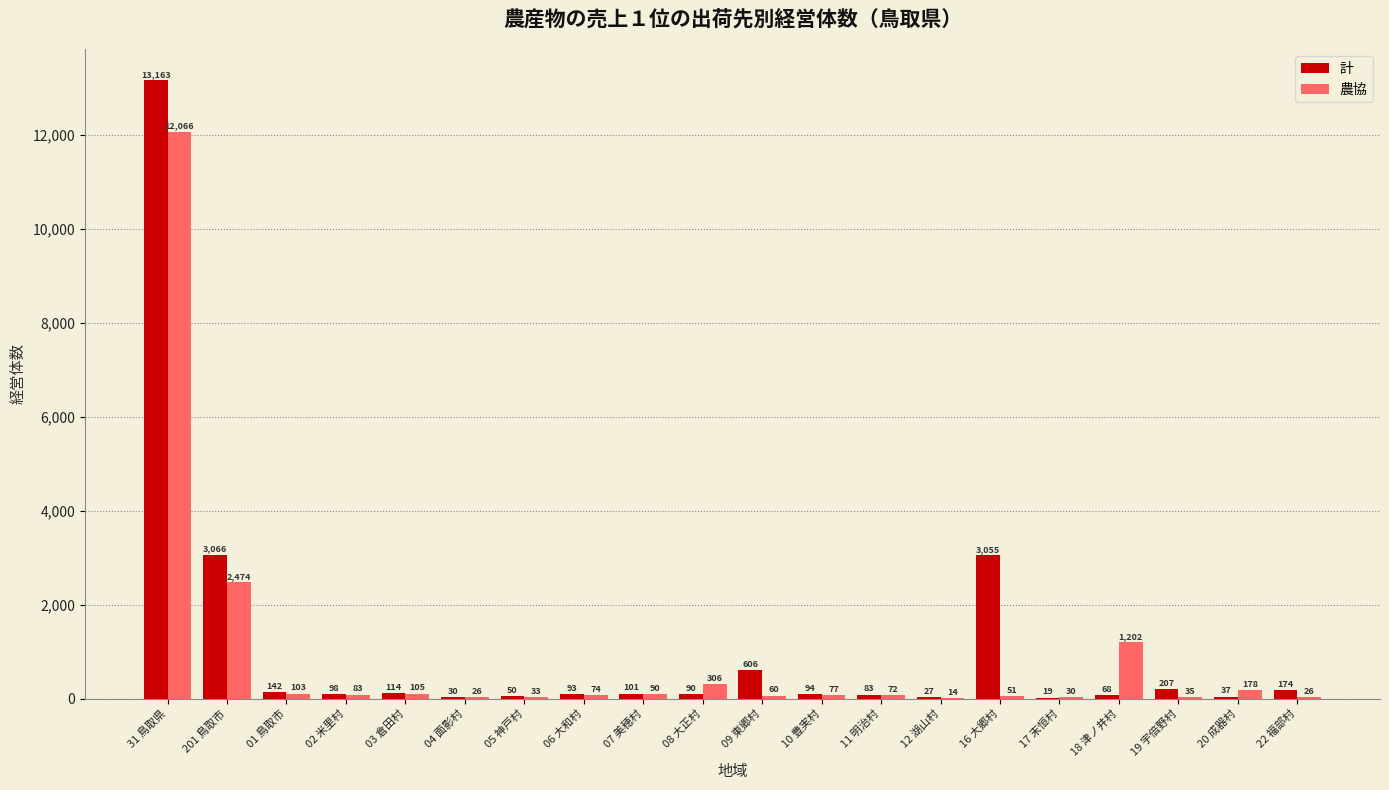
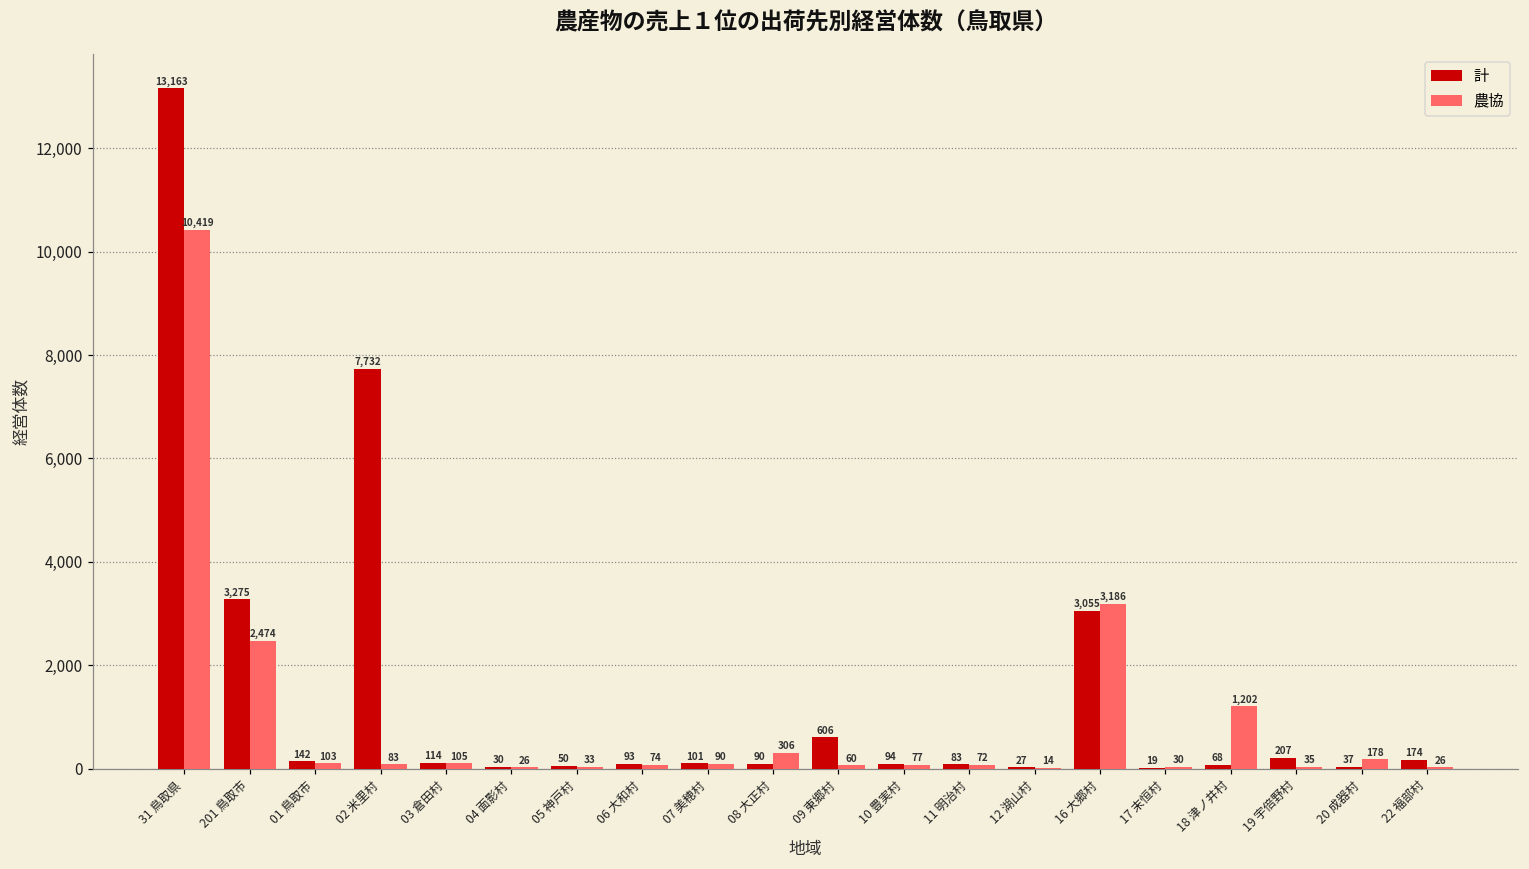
  {
    "計": {
      "31 鳥取県": "13,163",
-     "201 鳥取市": "3,066",
+     "201 鳥取市": "3,275",
      "01 鳥取市": "142",
-     "02 米里村": "98",
+     "02 米里村": "7,732",
      "03 倉田村": "114",
      "04 面影村": "30",
      "05 神戸村": "50",
      "06 大和村": "93",
      "07 美穂村": "101",
      "08 大正村": "90",
      "09 東郷村": "606",
      "10 豊実村": "94",
      "11 明治村": "83",
      "12 湖山村": "27",
      "16 大郷村": "3,055",
      "17 末恒村": "19",
      "18 津ノ井村": "68",
      "19 宇倍野村": "207",
      "20 成器村": "37",
      "22 福部村": "174"
    },
    "農協": {
-     "31 鳥取県": "12,066",
+     "31 鳥取県": "10,419",
      "201 鳥取市": "2,474",
      "01 鳥取市": "103",
      "02 米里村": "83",
      "03 倉田村": "105",
      "04 面影村": "26",
      "05 神戸村": "33",
      "06 大和村": "74",
      "07 美穂村": "90",
      "08 大正村": "306",
      "09 東郷村": "60",
      "10 豊実村": "77",
      "11 明治村": "72",
      "12 湖山村": "14",
-     "16 大郷村": "51",
+     "16 大郷村": "3,186",
      "17 末恒村": "30",
      "18 津ノ井村": "1,202",
      "19 宇倍野村": "35",
      "20 成器村": "178",
      "22 福部村": "26"
    }
  }
